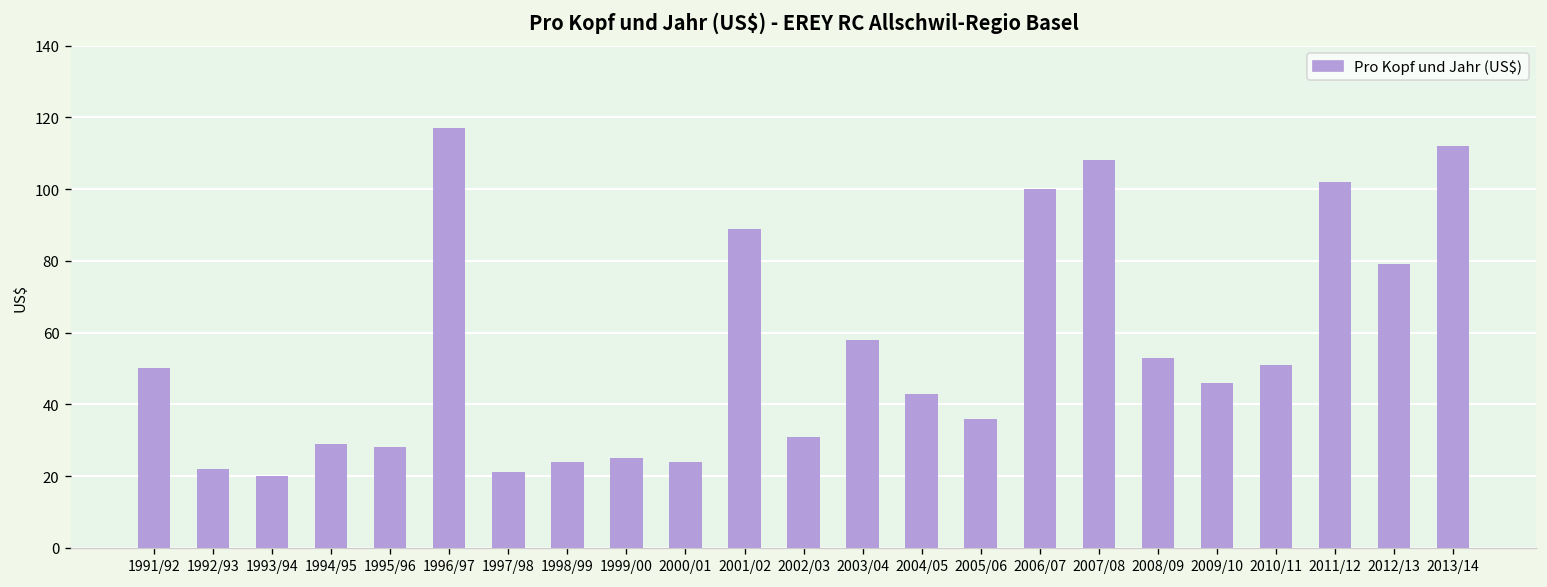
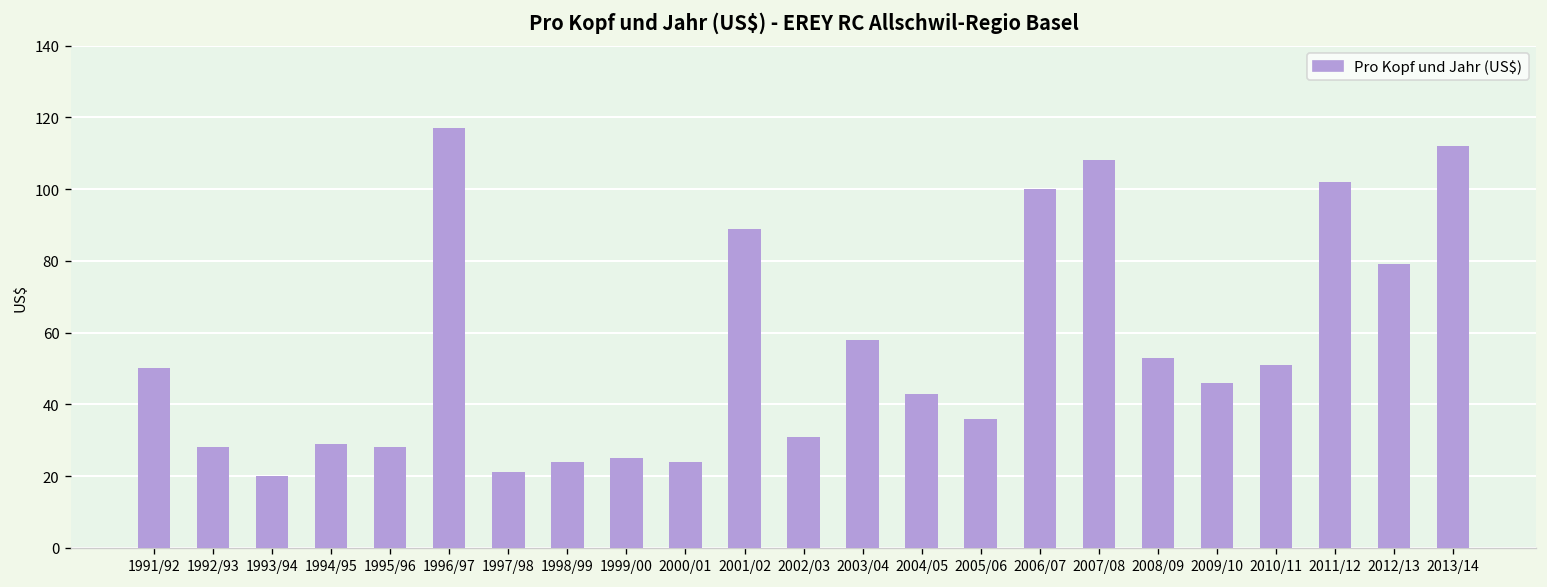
  {
    "1991/92": 50,
-   "1992/93": 22,
+   "1992/93": 28,
    "1993/94": 20,
    "1994/95": 29,
    "1995/96": 28,
    "1996/97": 117,
    "1997/98": 21,
    "1998/99": 24,
    "1999/00": 25,
    "2000/01": 24,
    "2001/02": 89,
    "2002/03": 31,
    "2003/04": 58,
    "2004/05": 43,
    "2005/06": 36,
    "2006/07": 100,
    "2007/08": 108,
    "2008/09": 53,
    "2009/10": 46,
    "2010/11": 51,
    "2011/12": 102,
    "2012/13": 79,
    "2013/14": 112
  }
